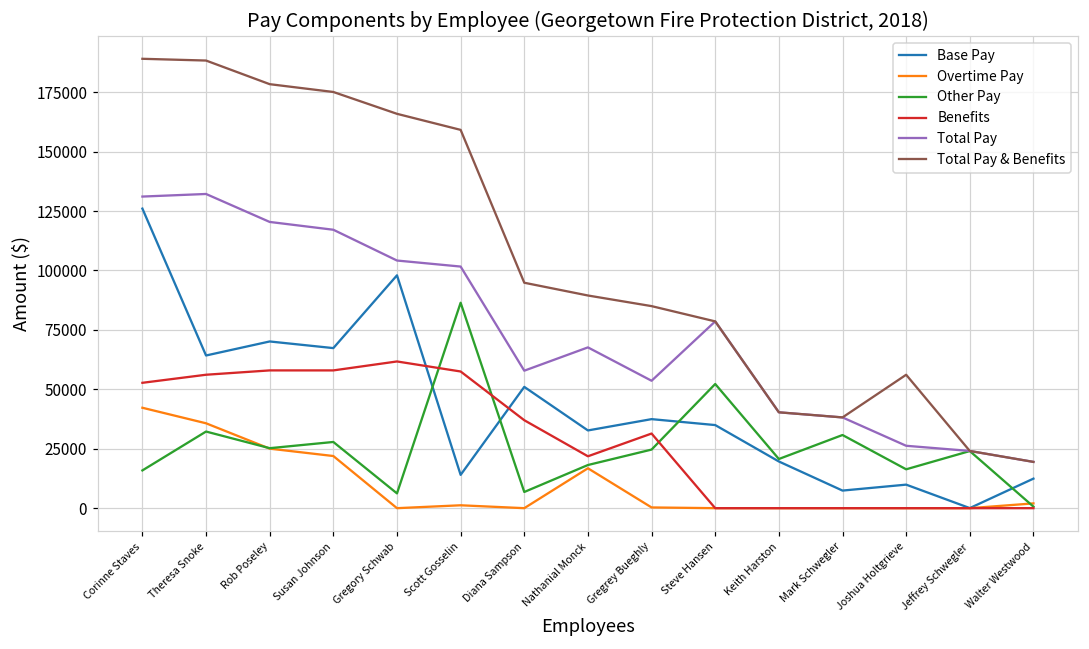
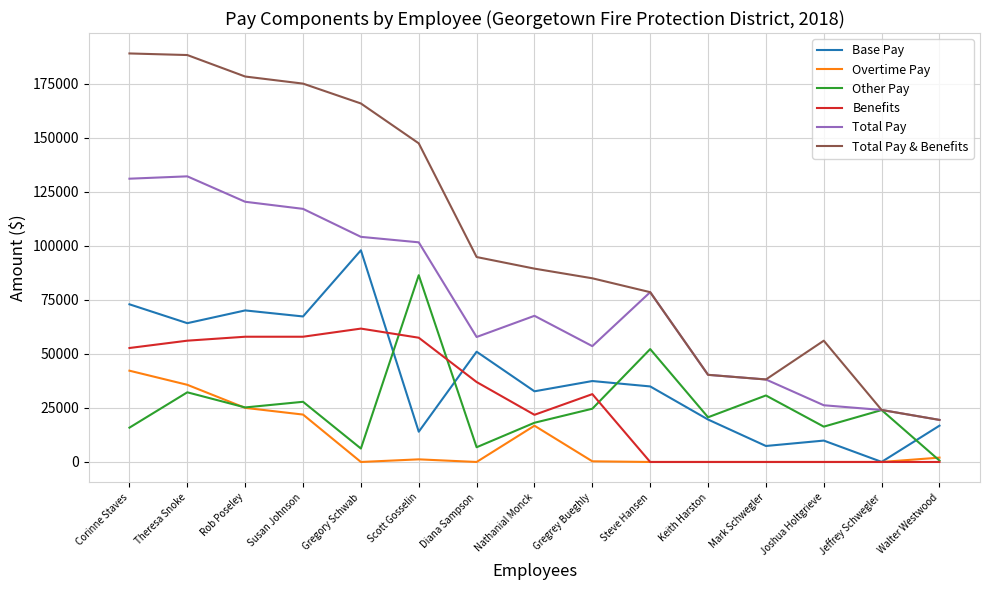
  {
    "Base Pay": {
-     "Corinne Staves": 126000,
+     "Corinne Staves": 73000,
      "Theresa Snoke": 64000,
      "Rob Poseley": 70000,
      "Susan Johnson": 67000,
      "Gregory Schwab": 98000,
      "Scott Gosselin": 14000,
      "Diana Sampson": 51000,
      "Nathanial Monck": 33000,
      "Gregrey Bueghly": 37000,
      "Steve Hansen": 35000,
      "Mark Schwegler": 7000,
      "Joshua Holtgrieve": 10000,
-     "Walter Westwood": 12000
+     "Walter Westwood": 17000
    },
    "Overtime Pay": {
      "Corinne Staves": 42000,
      "Theresa Snoke": 36000,
      "Susan Johnson": 22000,
      "Gregory Schwab": 0,
      "Scott Gosselin": 1000,
      "Diana Sampson": 0,
      "Nathanial Monck": 17000,
      "Gregrey Bueghly": 0,
      "Walter Westwood": 2000
    },
    "Other Pay": {
      "Corinne Staves": 16000,
      "Theresa Snoke": 32000,
      "Susan Johnson": 28000,
      "Gregory Schwab": 6000,
      "Scott Gosselin": 86000,
      "Diana Sampson": 7000,
      "Nathanial Monck": 18000,
      "Gregrey Bueghly": 25000,
      "Steve Hansen": 52000,
      "Mark Schwegler": 31000,
      "Joshua Holtgrieve": 16000
    },
    "Benefits": {
      "Corinne Staves": 53000,
      "Theresa Snoke": 56000,
      "Rob Poseley": 58000,
      "Susan Johnson": 58000,
      "Gregory Schwab": 62000,
      "Scott Gosselin": 57000,
      "Diana Sampson": 37000,
      "Nathanial Monck": 22000,
      "Gregrey Bueghly": 31000
    },
    "Total Pay": {
      "Corinne Staves": 131000,
      "Theresa Snoke": 132000,
      "Rob Poseley": 120000,
      "Susan Johnson": 117000,
      "Gregory Schwab": 104000,
      "Scott Gosselin": 102000,
      "Diana Sampson": 58000,
      "Nathanial Monck": 68000,
      "Gregrey Bueghly": 54000,
      "Joshua Holtgrieve": 26000
    },
    "Total Pay & Benefits": {
      "Corinne Staves": 189000,
      "Theresa Snoke": 188000,
      "Rob Poseley": 178000,
      "Susan Johnson": 175000,
      "Gregory Schwab": 166000,
-     "Scott Gosselin": 159000,
+     "Scott Gosselin": 147000,
      "Diana Sampson": 95000,
      "Nathanial Monck": 89000,
      "Gregrey Bueghly": 85000,
      "Joshua Holtgrieve": 56000
    }
  }
